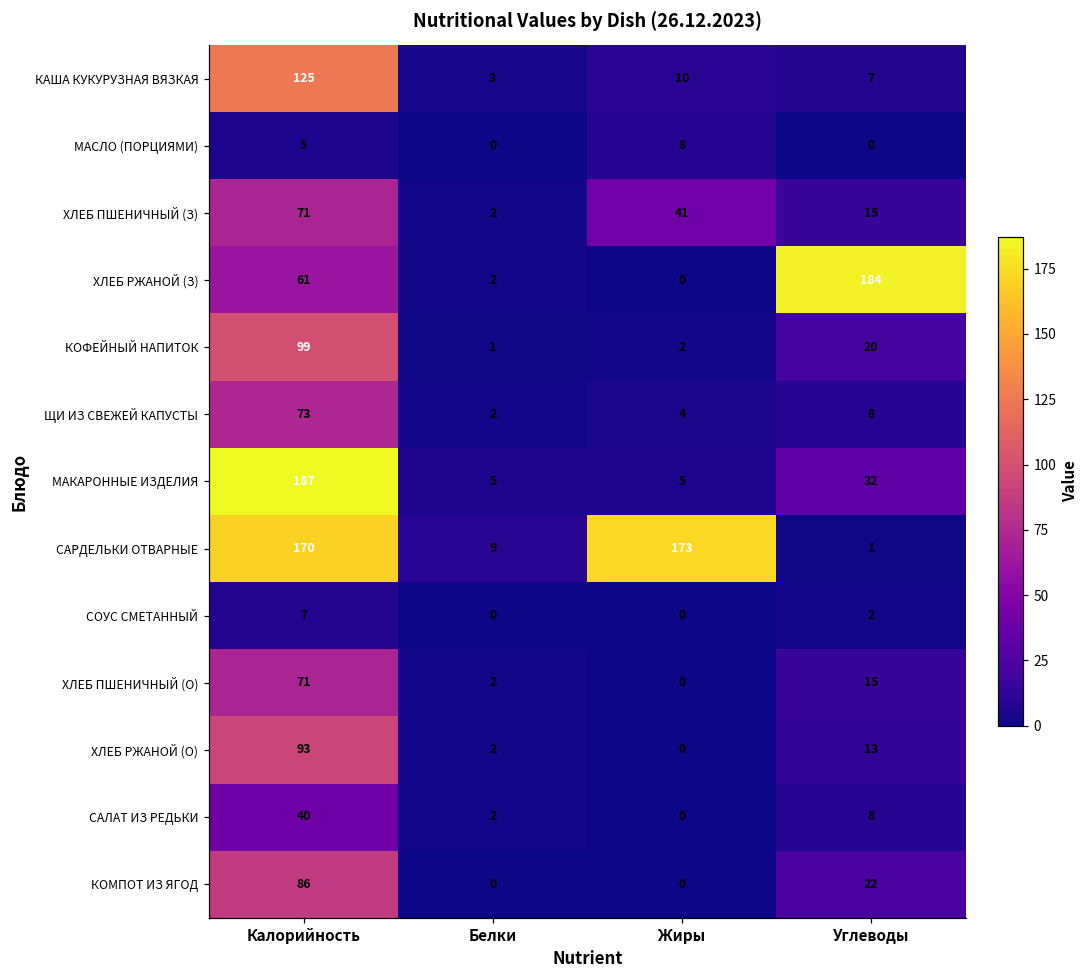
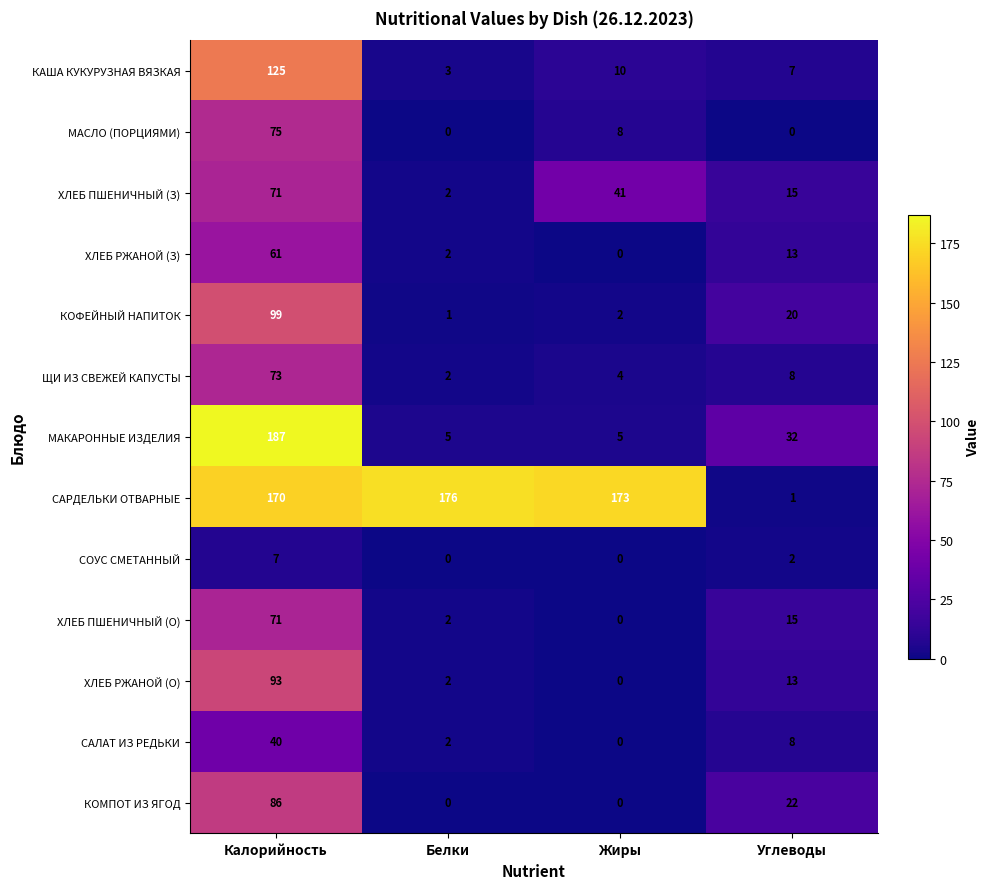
  {
    "КАША КУКУРУЗНАЯ ВЯЗКАЯ": {
      "Калорийность": 125,
      "Белки": 3,
      "Жиры": 10,
      "Углеводы": 7
    },
    "МАСЛО (ПОРЦИЯМИ)": {
-     "Калорийность": 5,
+     "Калорийность": 75,
      "Белки": 0,
      "Жиры": 8,
      "Углеводы": 0
    },
    "ХЛЕБ ПШЕНИЧНЫЙ (З)": {
      "Калорийность": 71,
      "Белки": 2,
      "Жиры": 41,
      "Углеводы": 15
    },
    "ХЛЕБ РЖАНОЙ (З)": {
      "Калорийность": 61,
      "Белки": 2,
      "Жиры": 0,
-     "Углеводы": 184
+     "Углеводы": 13
    },
    "КОФЕЙНЫЙ НАПИТОК": {
      "Калорийность": 99,
      "Белки": 1,
      "Жиры": 2,
      "Углеводы": 20
    },
    "ЩИ ИЗ СВЕЖЕЙ КАПУСТЫ": {
      "Калорийность": 73,
      "Белки": 2,
      "Жиры": 4,
      "Углеводы": 8
    },
    "МАКАРОННЫЕ ИЗДЕЛИЯ": {
      "Калорийность": 187,
      "Белки": 5,
      "Жиры": 5,
      "Углеводы": 32
    },
    "САРДЕЛЬКИ ОТВАРНЫЕ": {
      "Калорийность": 170,
-     "Белки": 9,
+     "Белки": 176,
      "Жиры": 173,
      "Углеводы": 1
    },
    "СОУС СМЕТАННЫЙ": {
      "Калорийность": 7,
      "Белки": 0,
      "Жиры": 0,
      "Углеводы": 2
    },
    "ХЛЕБ ПШЕНИЧНЫЙ (О)": {
      "Калорийность": 71,
      "Белки": 2,
      "Жиры": 0,
      "Углеводы": 15
    },
    "ХЛЕБ РЖАНОЙ (О)": {
      "Калорийность": 93,
      "Белки": 2,
      "Жиры": 0,
      "Углеводы": 13
    },
    "САЛАТ ИЗ РЕДЬКИ": {
      "Калорийность": 40,
      "Белки": 2,
      "Жиры": 0,
      "Углеводы": 8
    },
    "КОМПОТ ИЗ ЯГОД": {
      "Калорийность": 86,
      "Белки": 0,
      "Жиры": 0,
      "Углеводы": 22
    }
  }
